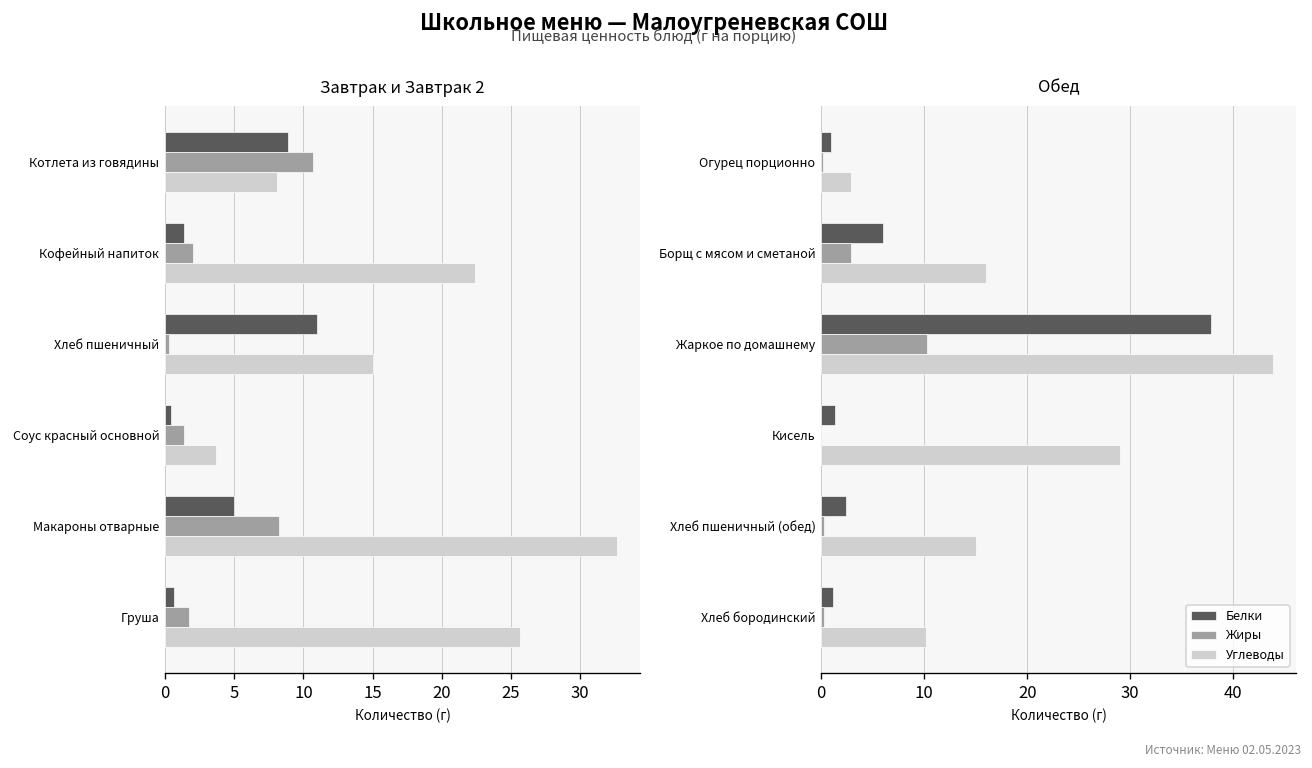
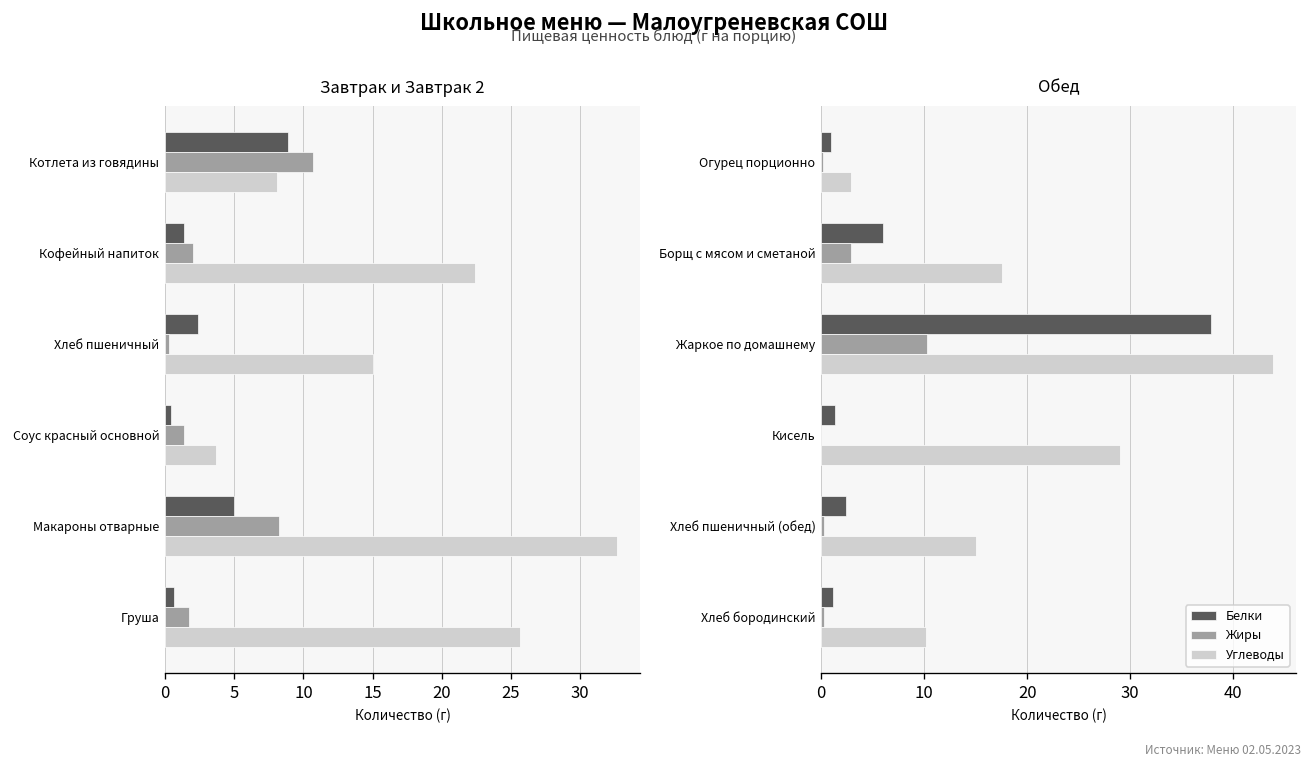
  {
    "Завтрак и Завтрак 2": {
      "Белки": {
        "Котлета из говядины": 8.9,
        "Кофейный напиток": 1.4,
-       "Хлеб пшеничный": 11.0,
+       "Хлеб пшеничный": 2.4,
        "Соус красный основной": 0.5,
        "Макароны отварные": 5.0,
        "Груша": 0.6
      },
      "Жиры": {
        "Котлета из говядины": 10.7,
        "Кофейный напиток": 2.0,
        "Хлеб пшеничный": 0.3,
        "Соус красный основной": 1.3,
        "Макароны отварные": 8.3,
        "Груша": 1.7
      },
      "Углеводы": {
        "Котлета из говядины": 8.1,
        "Кофейный напиток": 22.4,
        "Хлеб пшеничный": 15.0,
        "Соус красный основной": 3.7,
        "Макароны отварные": 32.7,
        "Груша": 25.7
      }
    },
    "Обед": {
      "Белки": {
        "Огурец порционно": 1,
        "Борщ с мясом и сметаной": 6,
        "Жаркое по домашнему": 38,
        "Кисель": 1,
        "Хлеб пшеничный (обед)": 2,
        "Хлеб бородинский": 1
      },
      "Жиры": {
        "Борщ с мясом и сметаной": 3,
        "Жаркое по домашнему": 10,
        "Кисель": 0,
        "Хлеб пшеничный (обед)": 0
      },
      "Углеводы": {
        "Огурец порционно": 3,
-       "Борщ с мясом и сметаной": 16,
+       "Борщ с мясом и сметаной": 18,
        "Жаркое по домашнему": 44,
        "Кисель": 29,
        "Хлеб пшеничный (обед)": 15,
        "Хлеб бородинский": 10
      }
    }
  }
